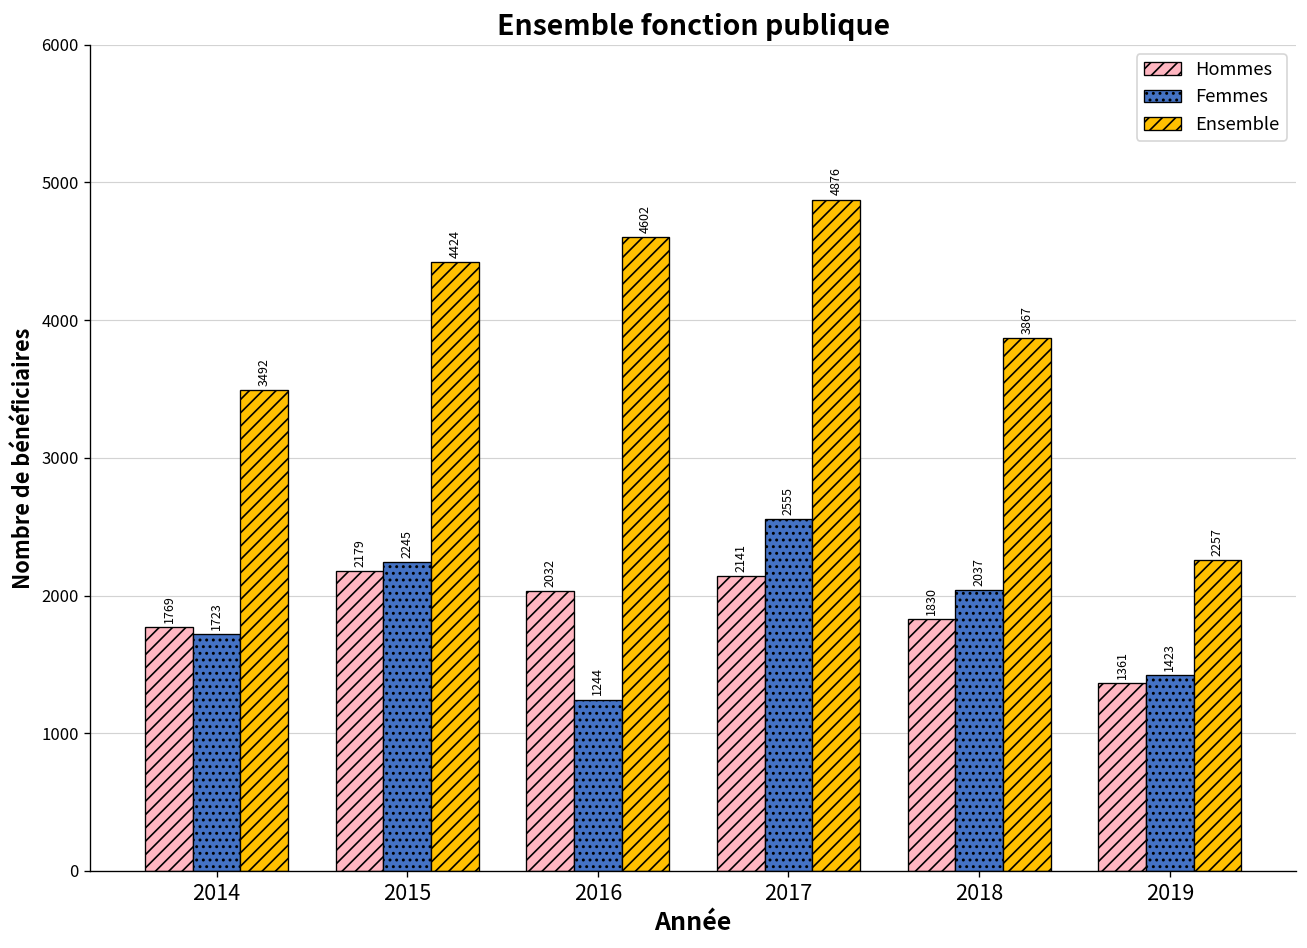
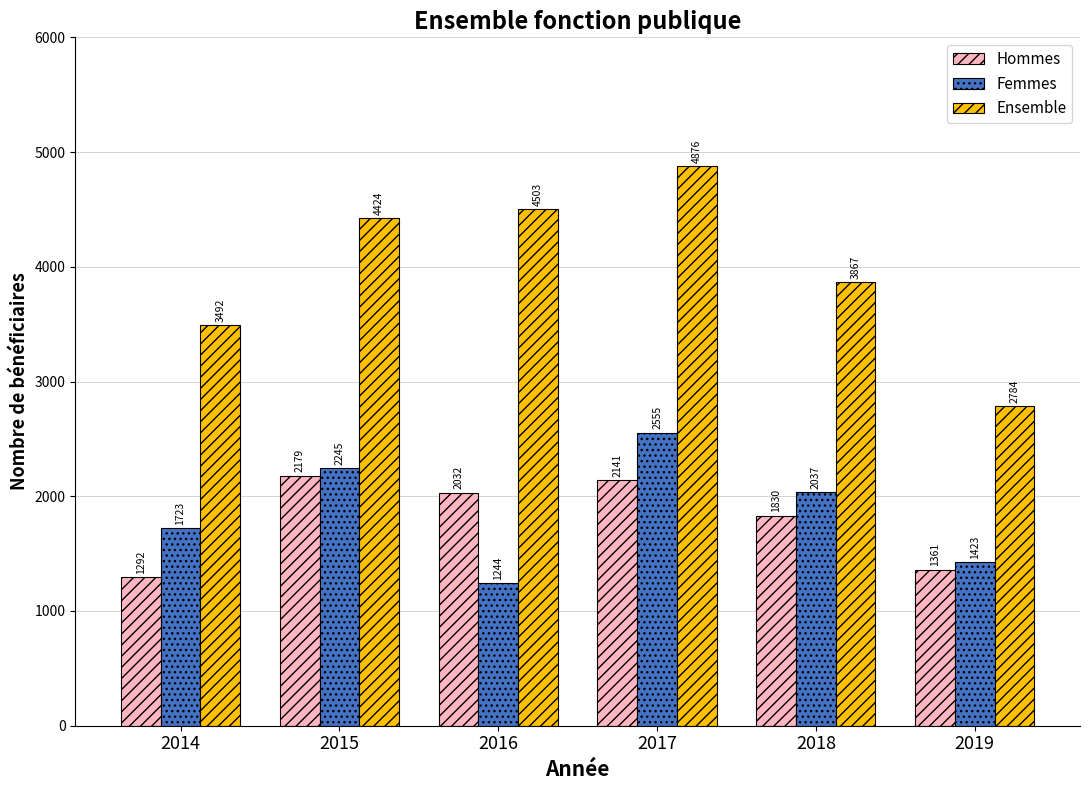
  {
    "Hommes": {
-     "2014": 1769,
+     "2014": 1292,
      "2015": 2179,
      "2016": 2032,
      "2017": 2141,
      "2018": 1830,
      "2019": 1361
    },
    "Femmes": {
      "2014": 1723,
      "2015": 2245,
      "2016": 1244,
      "2017": 2555,
      "2018": 2037,
      "2019": 1423
    },
    "Ensemble": {
      "2014": 3492,
      "2015": 4424,
-     "2016": 4602,
+     "2016": 4503,
      "2017": 4876,
      "2018": 3867,
-     "2019": 2257
+     "2019": 2784
    }
  }
